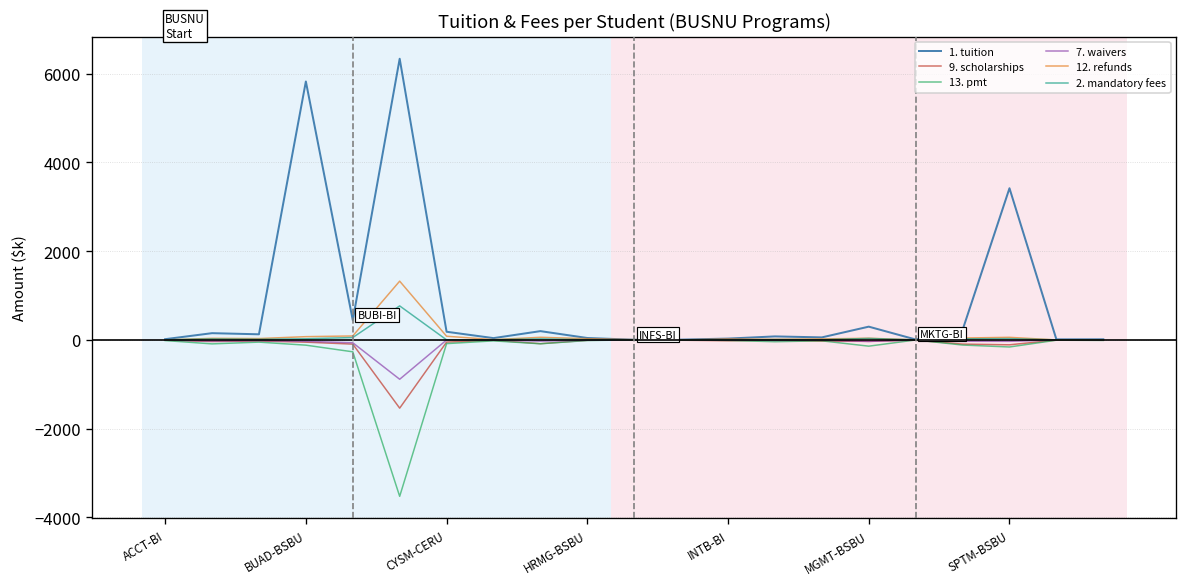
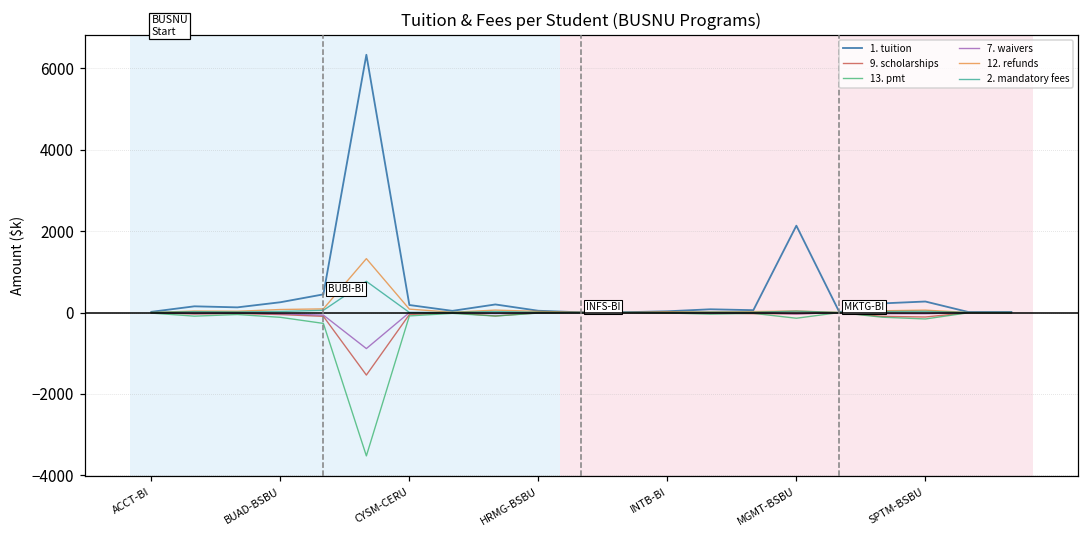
  {
    "1. tuition": {
-     "BUAD-BSBU": 5800,
+     "BUAD-BSBU": 300,
      "CYSM-CERU": 200,
-     "MGMT-BSBU": 300,
-     "SPTM-BSBU": 3400
+     "MGMT-BSBU": 2100,
+     "SPTM-BSBU": 300
    },
    "12. refunds": {
      "CYSM-CERU": 100
    }
  }
